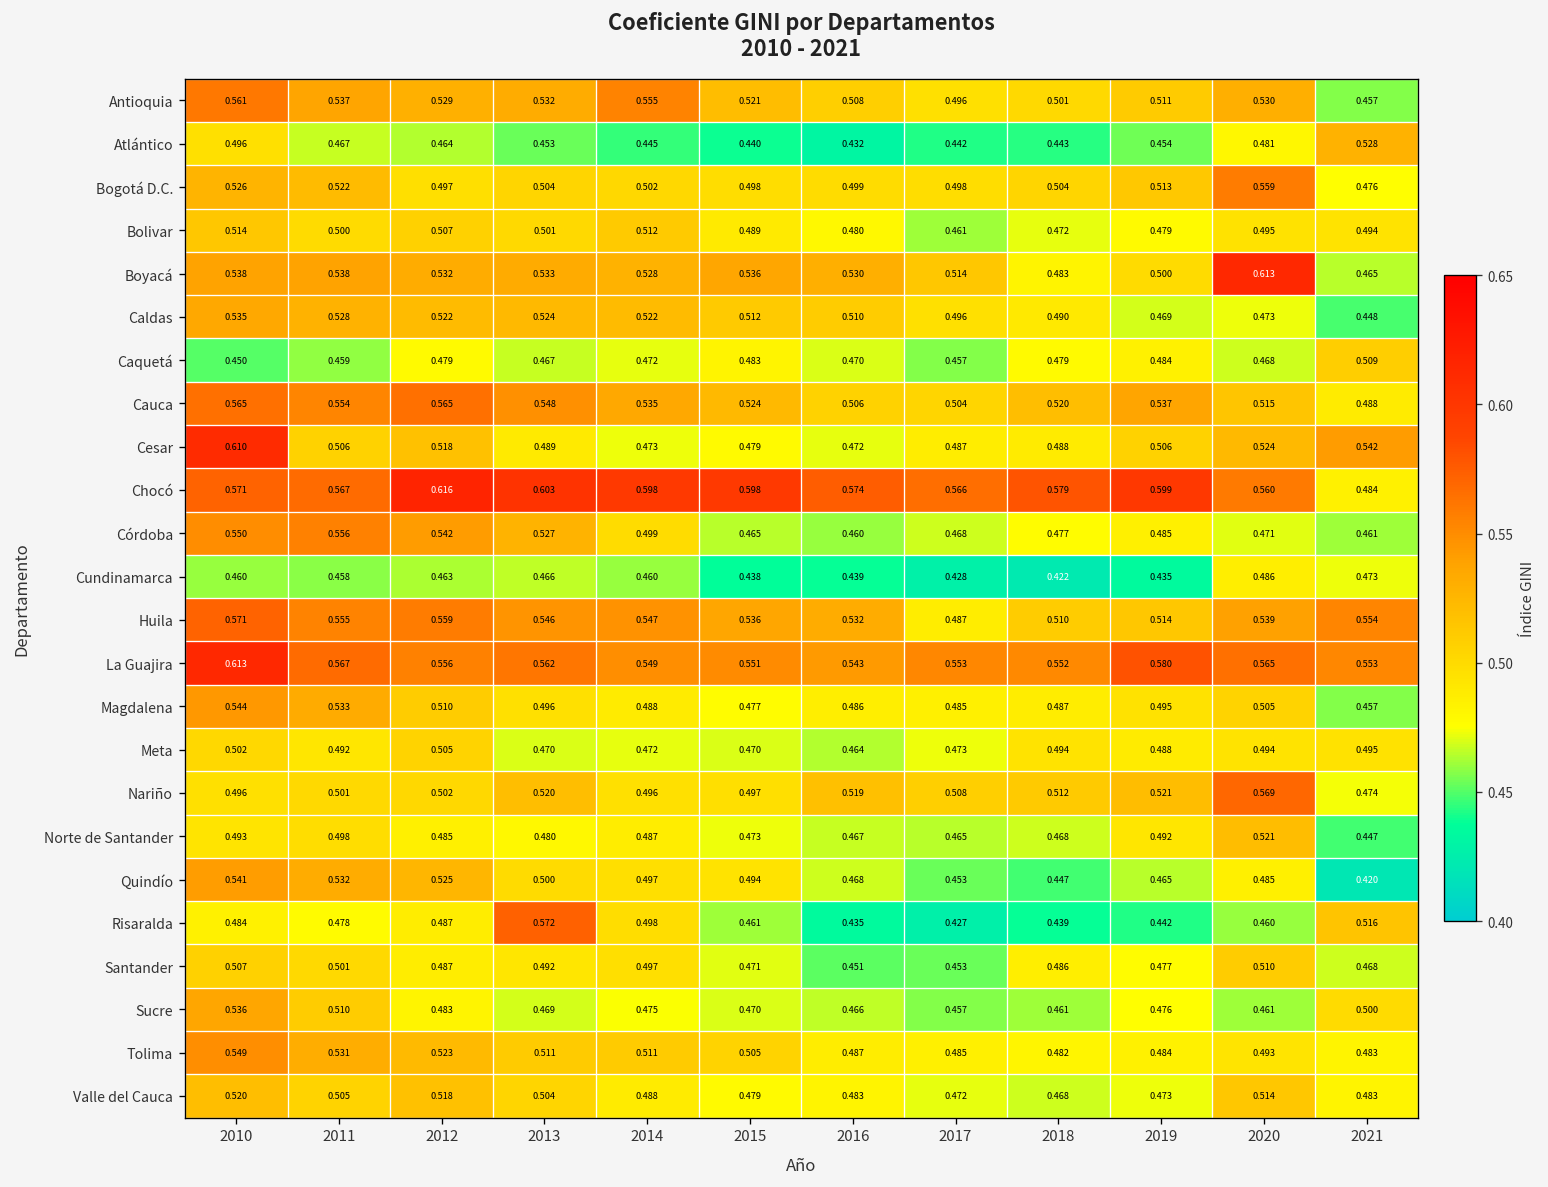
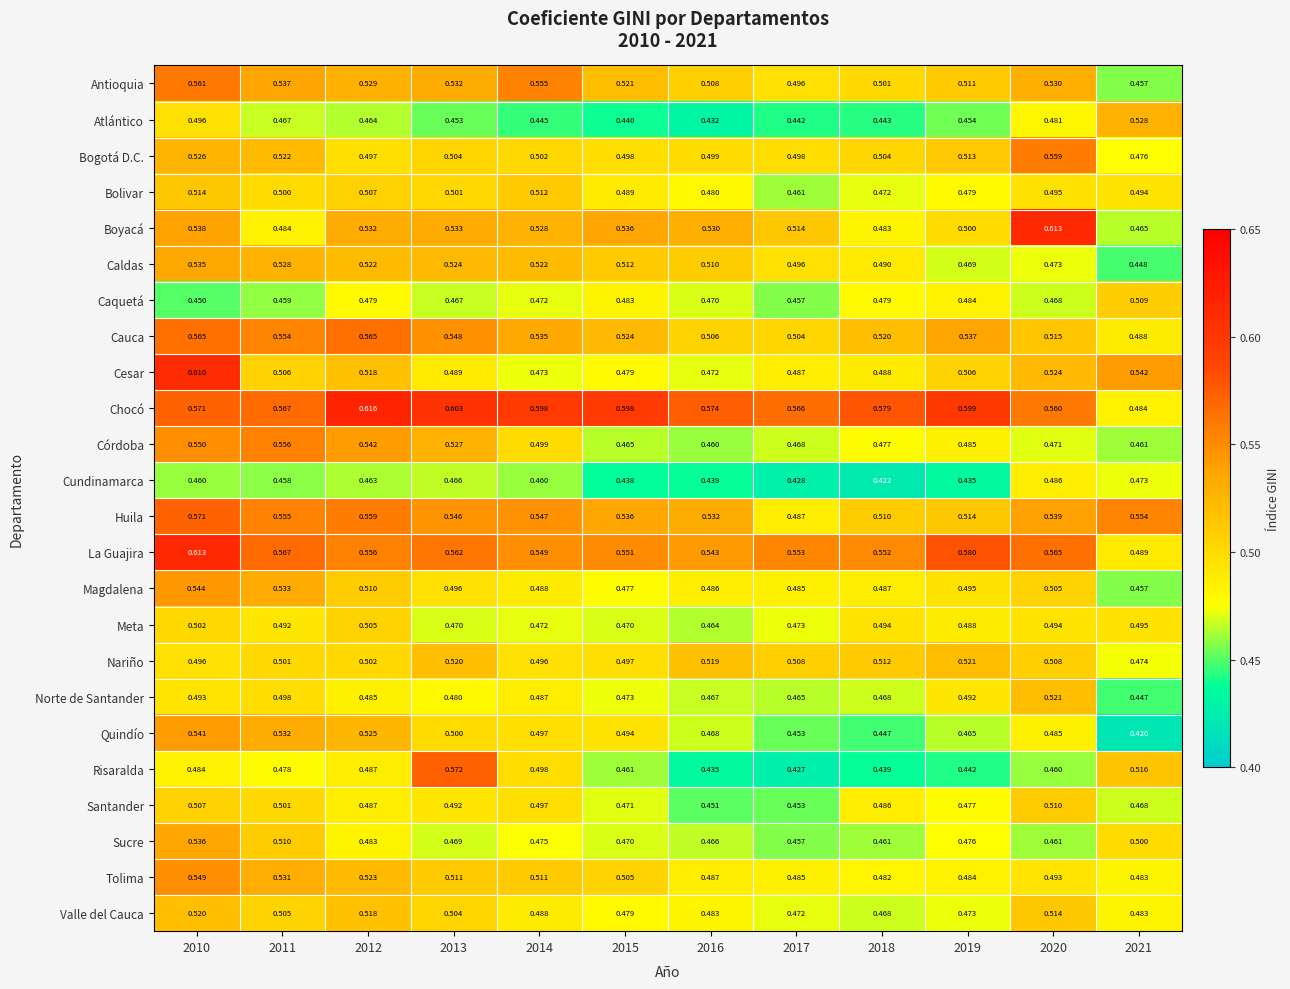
  {
    "Boyacá": {
      "2010": 0.538,
-     "2011": 0.538,
+     "2011": 0.484,
      "2012": 0.532,
      "2013": 0.533,
      "2014": 0.528,
      "2015": 0.536,
      "2016": 0.530,
      "2017": 0.514,
      "2018": 0.483,
      "2019": 0.500,
      "2020": 0.613,
      "2021": 0.465
    },
    "La Guajira": {
      "2010": 0.613,
      "2011": 0.567,
      "2012": 0.556,
      "2013": 0.562,
      "2014": 0.549,
      "2015": 0.551,
      "2016": 0.543,
      "2017": 0.553,
      "2018": 0.552,
      "2019": 0.580,
      "2020": 0.565,
-     "2021": 0.553
+     "2021": 0.489
    },
    "Nariño": {
      "2010": 0.496,
      "2011": 0.501,
      "2012": 0.502,
      "2013": 0.520,
      "2014": 0.496,
      "2015": 0.497,
      "2016": 0.519,
      "2017": 0.508,
      "2018": 0.512,
      "2019": 0.521,
-     "2020": 0.569,
+     "2020": 0.508,
      "2021": 0.474
    }
  }
